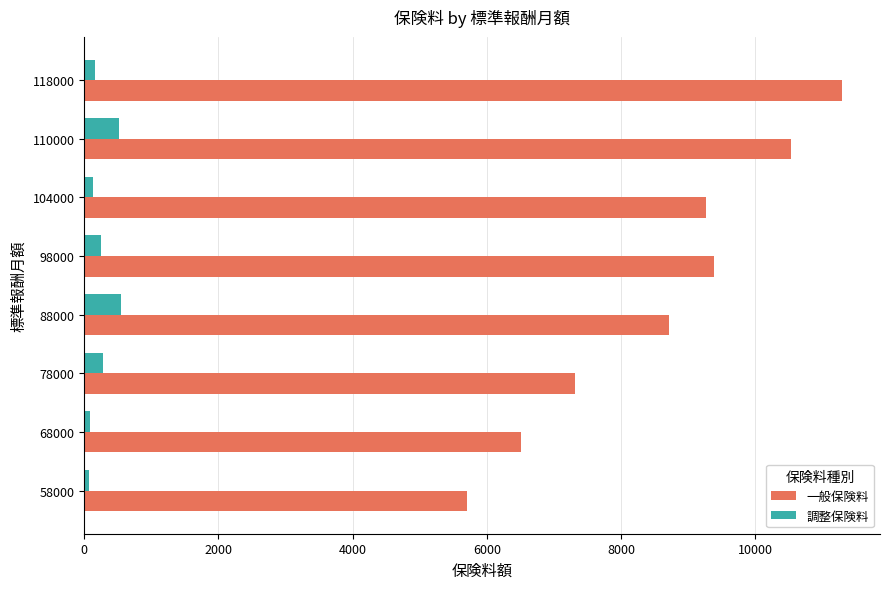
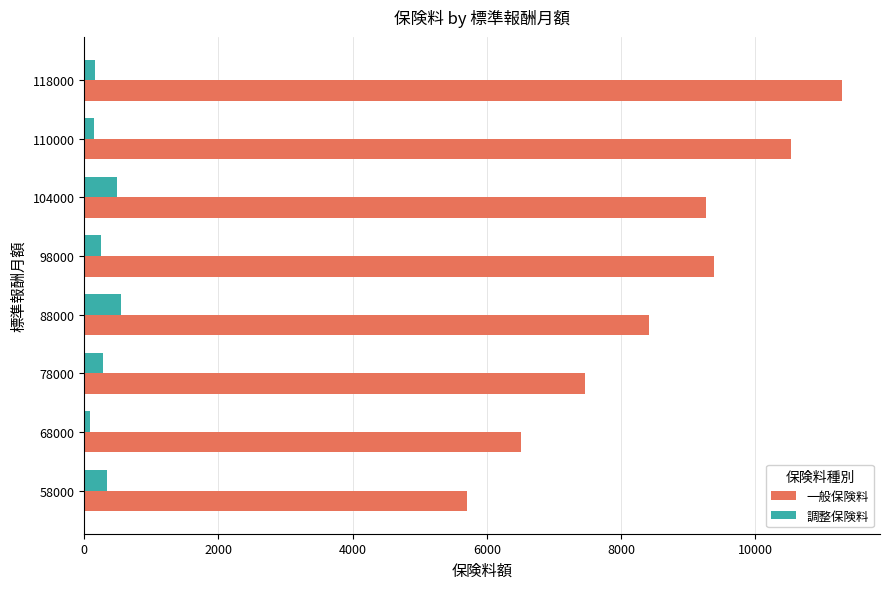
  {
    "一般保険料": {
      "118000": 11300,
      "110000": 10500,
      "104000": 9300,
      "98000": 9400,
-     "88000": 8700,
-     "78000": 7300,
+     "88000": 8400,
+     "78000": 7500,
      "68000": 6500,
      "58000": 5700
    },
    "調整保険料": {
      "118000": 200,
-     "110000": 500,
-     "104000": 100,
+     "110000": 100,
+     "104000": 500,
      "98000": 200,
      "88000": 600,
      "78000": 300,
      "68000": 100,
-     "58000": 100
+     "58000": 300
    }
  }
